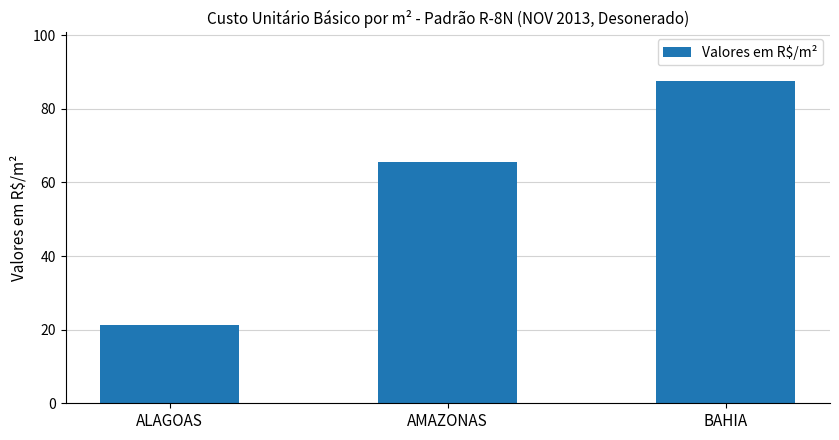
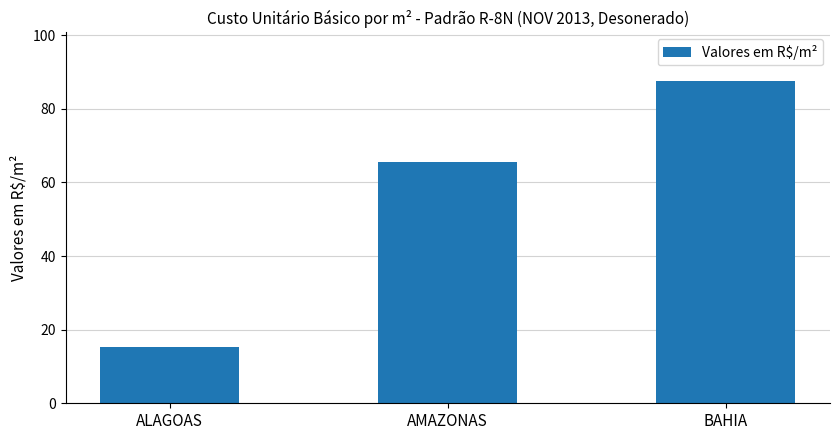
  {
-   "ALAGOAS": 21,
+   "ALAGOAS": 15,
    "AMAZONAS": 66,
    "BAHIA": 88
  }
